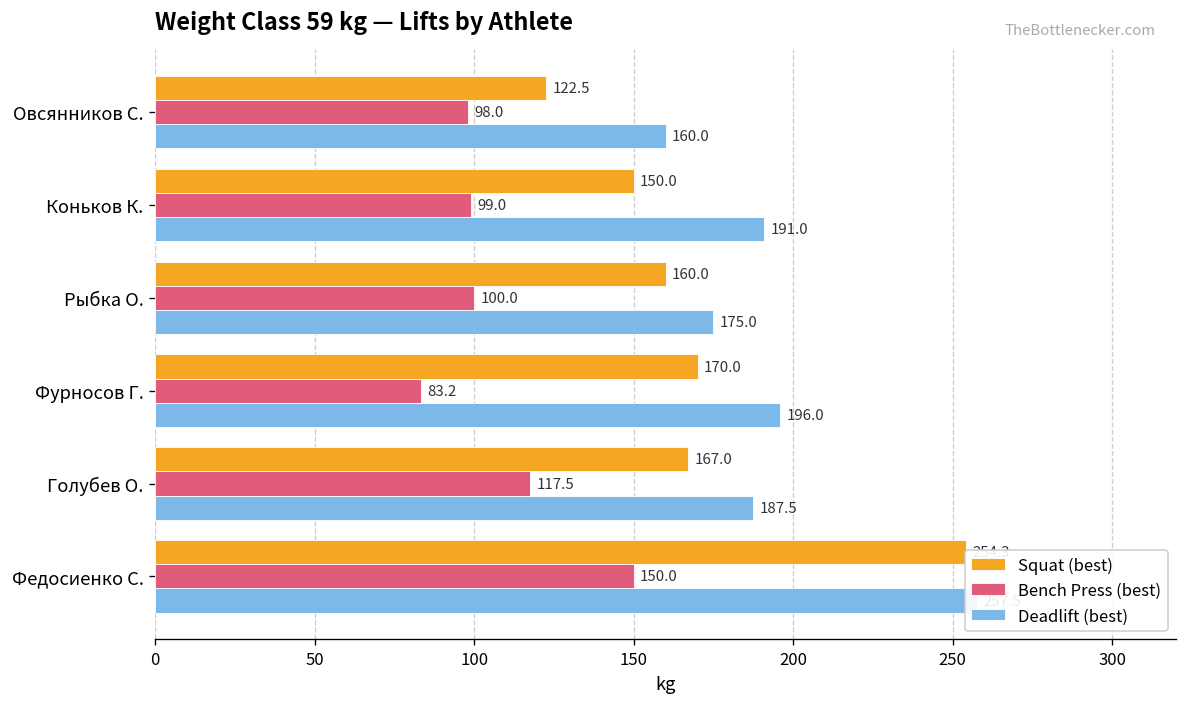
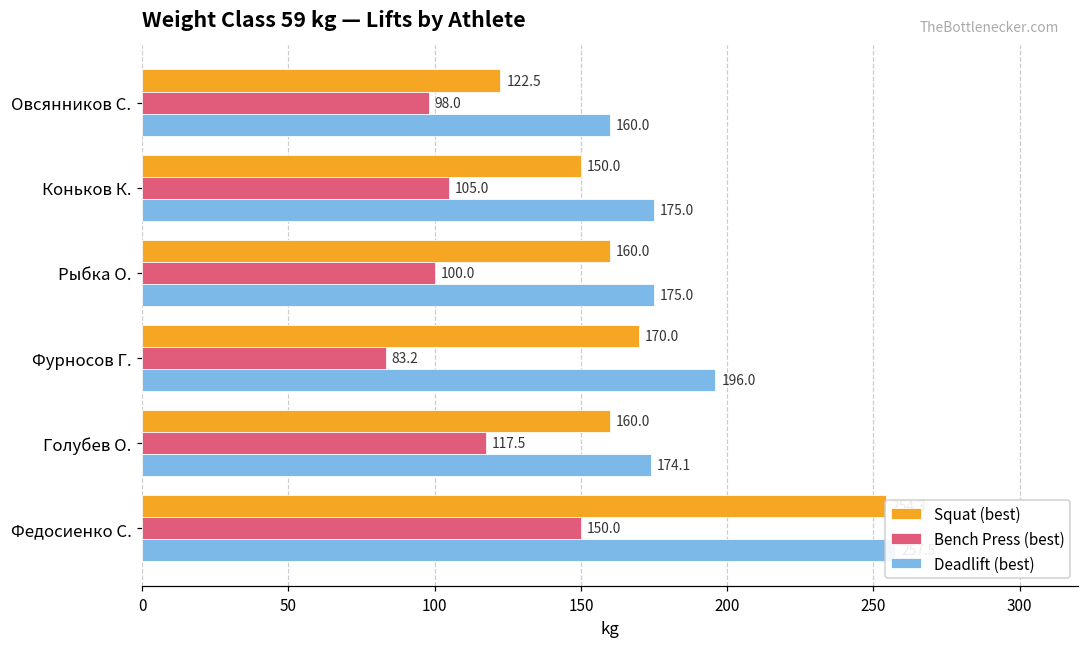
  {
    "Squat (best)": {
      "Овсянников С.": 122.5,
      "Коньков К.": 150.0,
      "Рыбка О.": 160.0,
      "Фурносов Г.": 170.0,
-     "Голубев О.": 167.0
+     "Голубев О.": 160.0
    },
    "Bench Press (best)": {
      "Овсянников С.": 98.0,
-     "Коньков К.": 99.0,
+     "Коньков К.": 105.0,
      "Рыбка О.": 100.0,
      "Фурносов Г.": 83.2,
      "Голубев О.": 117.5,
      "Федосиенко С.": 150.0
    },
    "Deadlift (best)": {
      "Овсянников С.": 160.0,
-     "Коньков К.": 191.0,
+     "Коньков К.": 175.0,
      "Рыбка О.": 175.0,
      "Фурносов Г.": 196.0,
-     "Голубев О.": 187.5
+     "Голубев О.": 174.1
    }
  }
